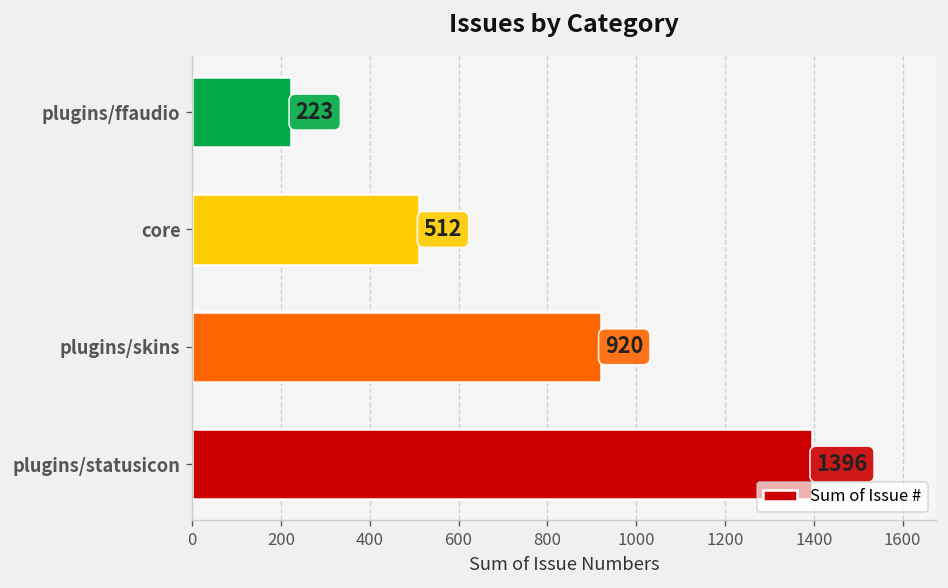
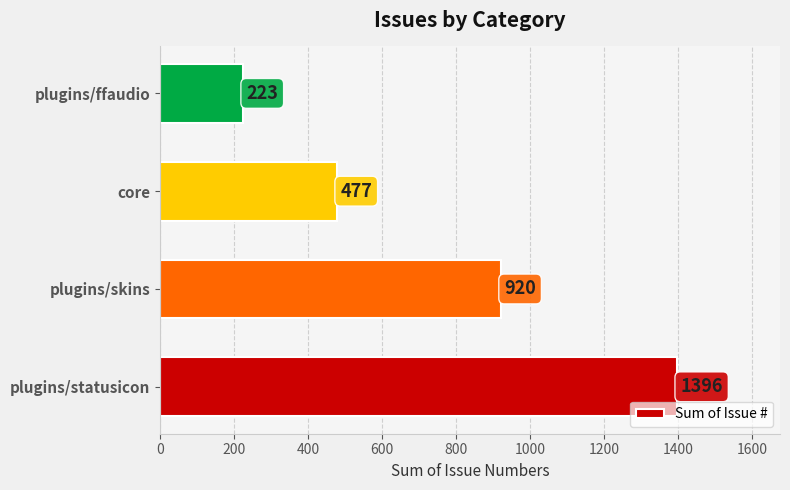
  {
-   "core": 512
+   "core": 477
  }
